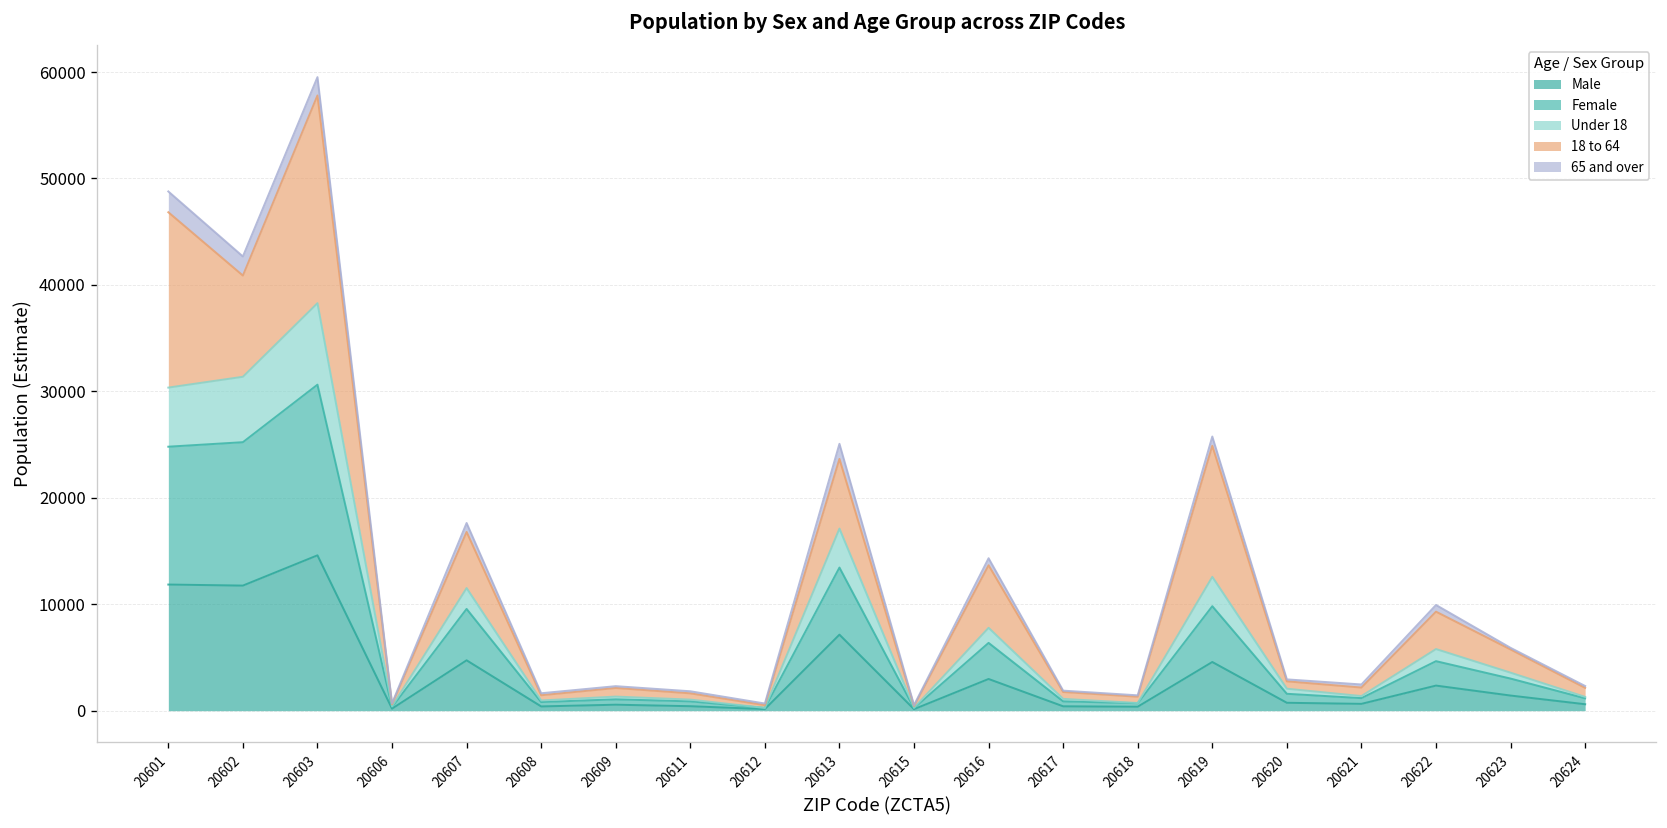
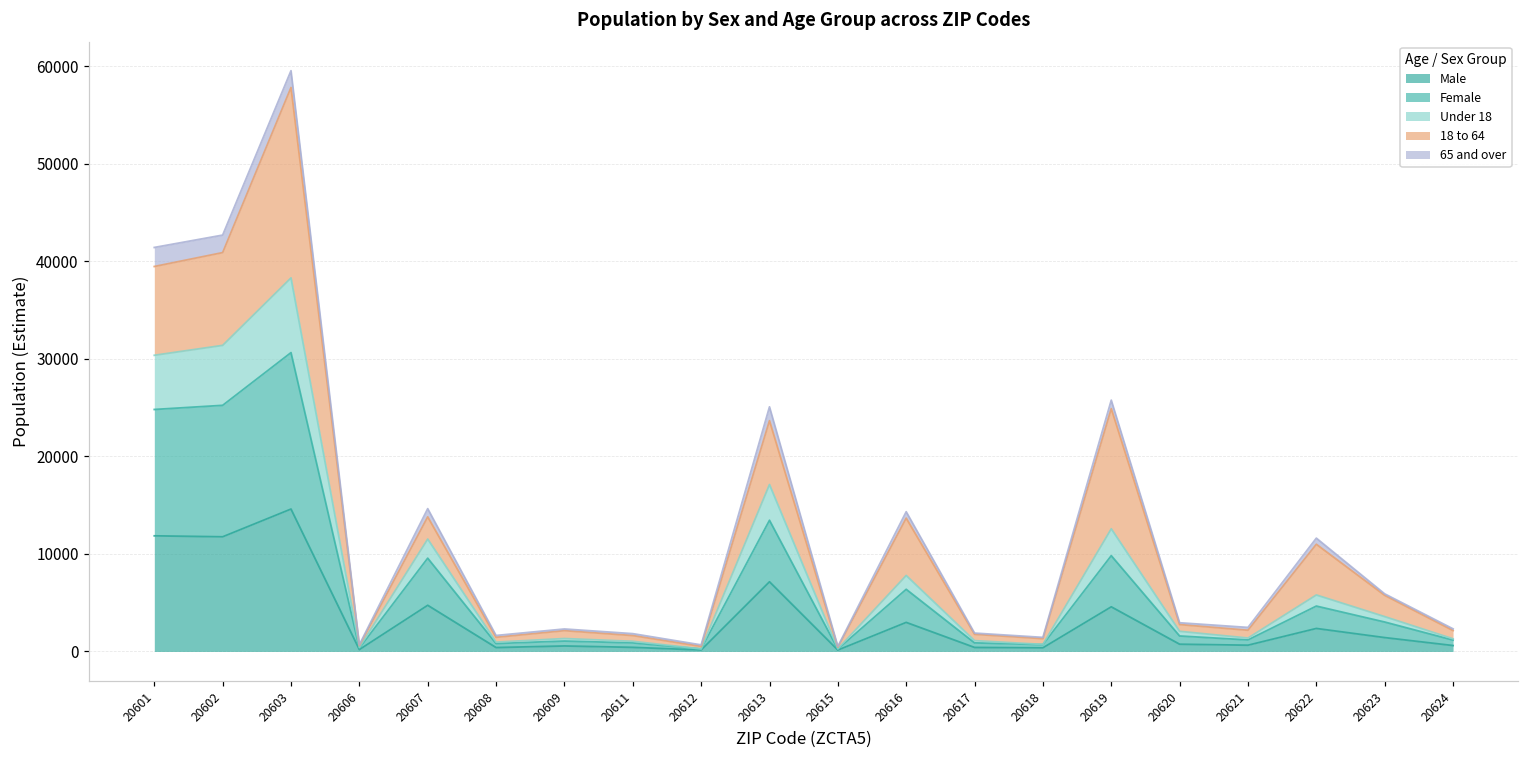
  {
    "18 to 64": {
-     "20601": 16000,
+     "20601": 9000,
      "20602": 10000,
      "20603": 20000,
-     "20607": 5000,
+     "20607": 2000,
      "20613": 7000,
      "20616": 6000,
      "20619": 12000,
      "20621": 1000,
-     "20622": 4000
+     "20622": 5000
    }
  }
